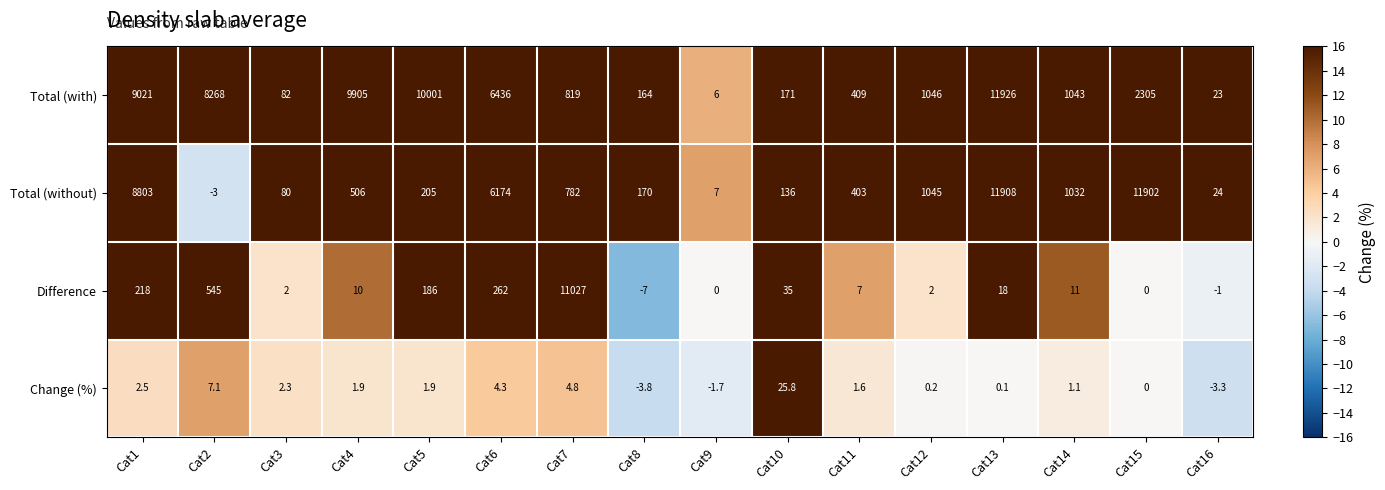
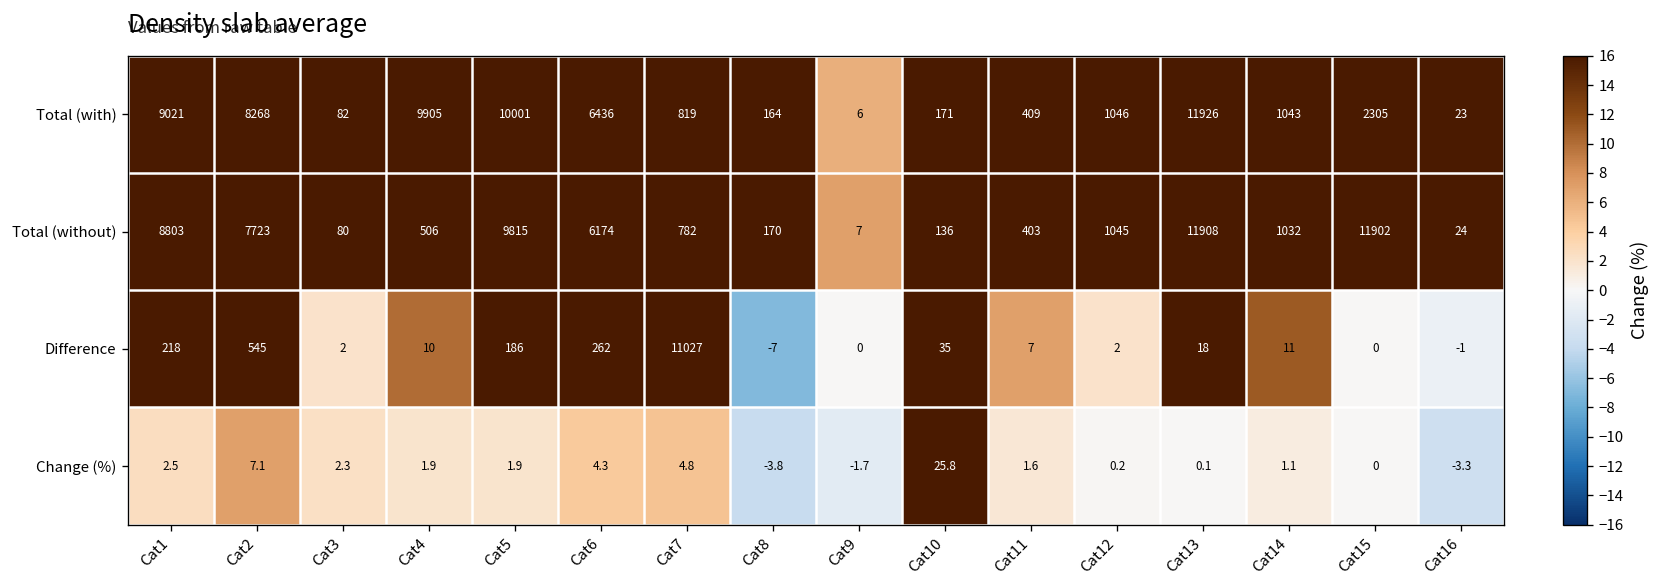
  {
    "Total (with)": {
      "Cat1": 9021,
      "Cat2": 8268,
      "Cat3": 82,
      "Cat4": 9905,
      "Cat5": 10001,
      "Cat6": 6436,
      "Cat7": 819,
      "Cat8": 164,
      "Cat9": 6,
      "Cat10": 171,
      "Cat11": 409,
      "Cat12": 1046,
      "Cat13": 11926,
      "Cat14": 1043,
      "Cat15": 2305,
      "Cat16": 23
    },
    "Total (without)": {
      "Cat1": 8803,
-     "Cat2": -3,
+     "Cat2": 7723,
      "Cat3": 80,
      "Cat4": 506,
-     "Cat5": 205,
+     "Cat5": 9815,
      "Cat6": 6174,
      "Cat7": 782,
      "Cat8": 170,
      "Cat9": 7,
      "Cat10": 136,
      "Cat11": 403,
      "Cat12": 1045,
      "Cat13": 11908,
      "Cat14": 1032,
      "Cat15": 11902,
      "Cat16": 24
    },
    "Difference": {
      "Cat1": 218,
      "Cat2": 545,
      "Cat3": 2,
      "Cat4": 10,
      "Cat5": 186,
      "Cat6": 262,
      "Cat7": 11027,
      "Cat8": -7,
      "Cat9": 0,
      "Cat10": 35,
      "Cat11": 7,
      "Cat12": 2,
      "Cat13": 18,
      "Cat14": 11,
      "Cat15": 0,
      "Cat16": -1
    },
    "Change (%)": {
      "Cat1": 2.5,
      "Cat2": 7.1,
      "Cat3": 2.3,
      "Cat4": 1.9,
      "Cat5": 1.9,
      "Cat6": 4.3,
      "Cat7": 4.8,
      "Cat8": -3.8,
      "Cat9": -1.7,
      "Cat10": 25.8,
      "Cat11": 1.6,
      "Cat12": 0.2,
      "Cat13": 0.1,
      "Cat14": 1.1,
      "Cat15": 0,
      "Cat16": -3.3
    }
  }
